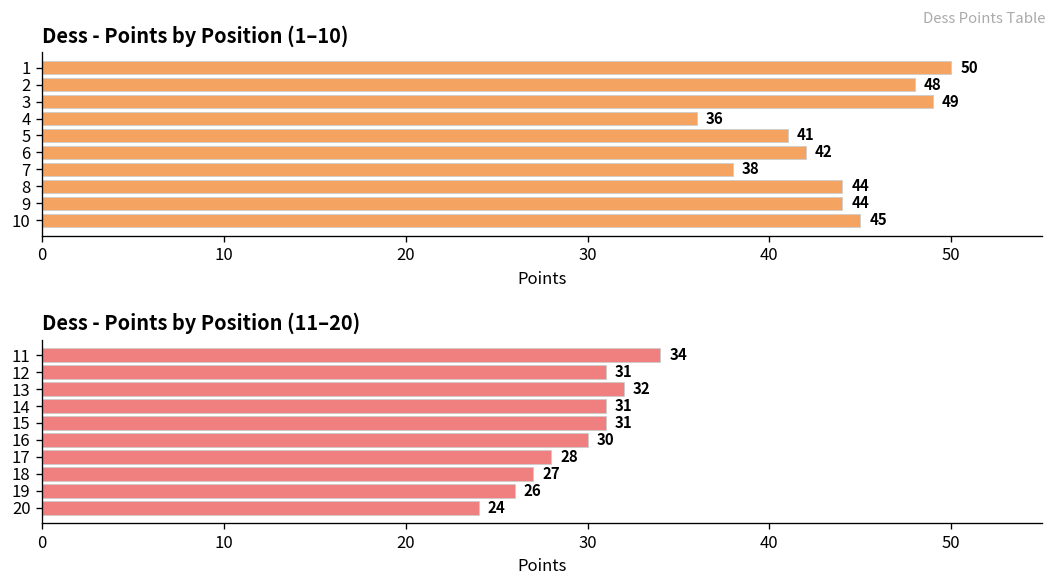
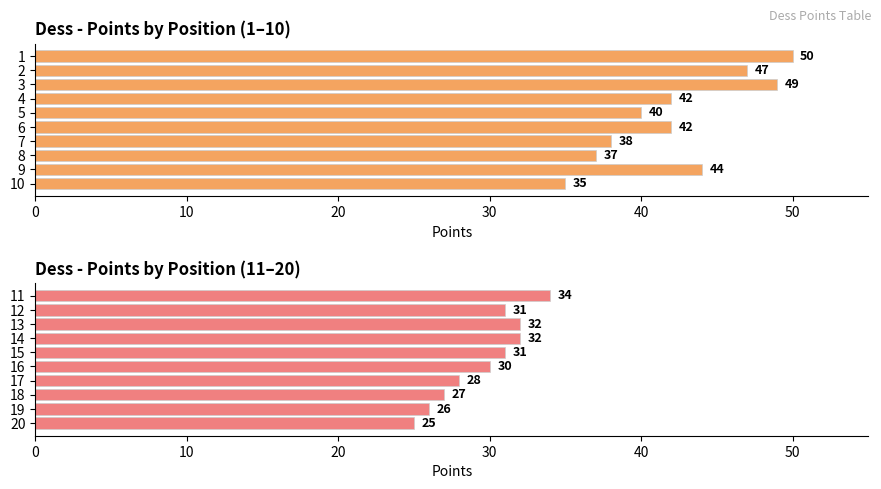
  {
    "Dess - Points by Position (1–10)": {
      "1": 50,
-     "2": 48,
+     "2": 47,
      "3": 49,
-     "4": 36,
-     "5": 41,
+     "4": 42,
+     "5": 40,
      "6": 42,
      "7": 38,
-     "8": 44,
+     "8": 37,
      "9": 44,
-     "10": 45
+     "10": 35
    },
    "Dess - Points by Position (11–20)": {
      "11": 34,
      "12": 31,
      "13": 32,
-     "14": 31,
+     "14": 32,
      "15": 31,
      "16": 30,
      "17": 28,
      "18": 27,
      "19": 26,
-     "20": 24
+     "20": 25
    }
  }
